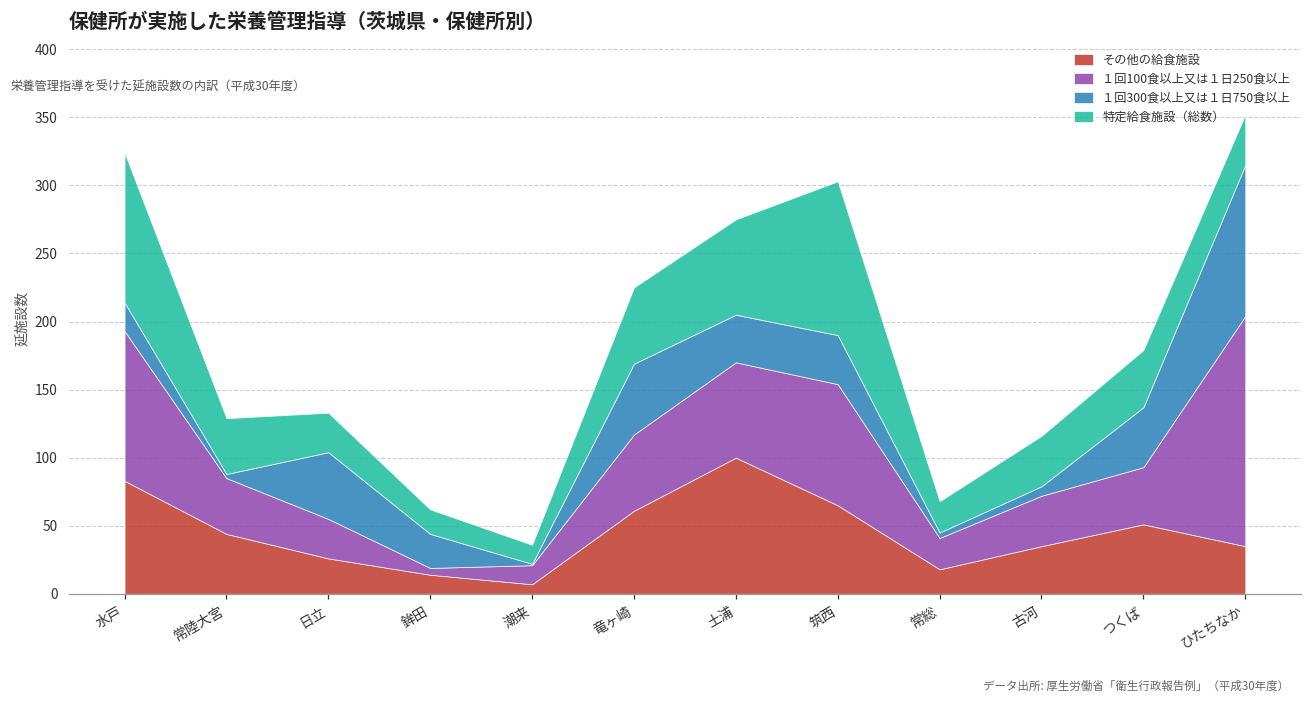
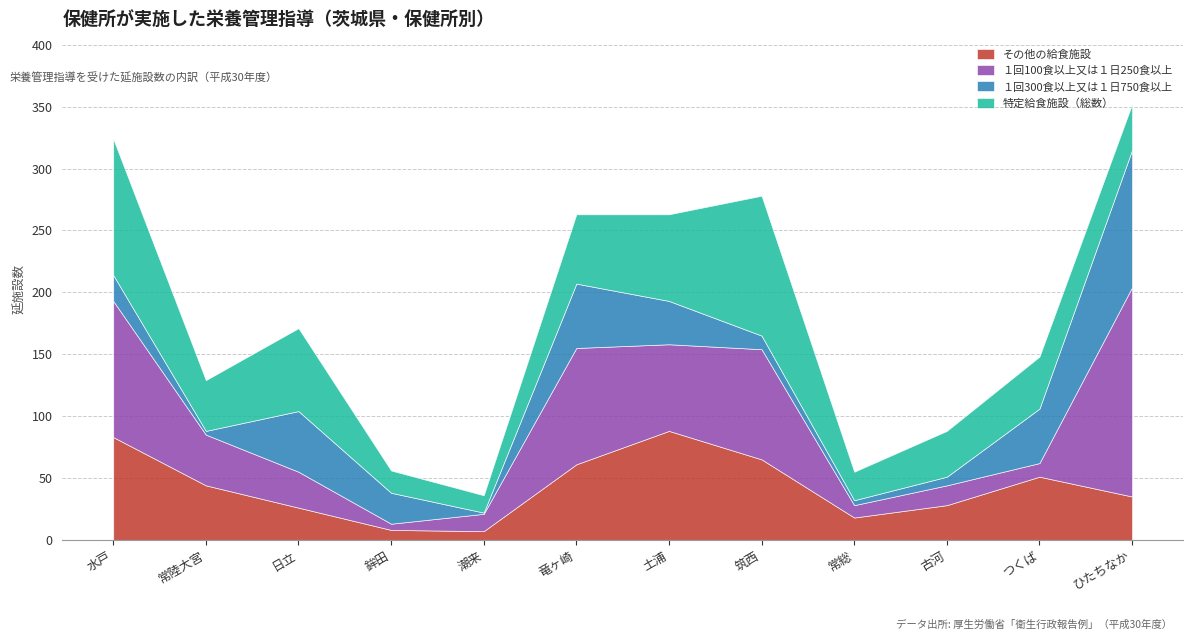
  {
    "その他の給食施設": {
      "水戸": 83,
      "常陸大宮": 44,
      "日立": 26,
-     "鉾田": 14,
+     "鉾田": 8,
      "潮来": 7,
      "竜ヶ崎": 61,
-     "土浦": 100,
+     "土浦": 88,
      "筑西": 65,
      "常総": 18,
-     "古河": 35,
+     "古河": 28,
      "つくば": 51,
      "ひたちなか": 35
    },
    "１回100食以上又は１日250食以上": {
      "水戸": 110,
      "常陸大宮": 41,
      "日立": 29,
      "鉾田": 5,
-     "竜ヶ崎": 56,
+     "竜ヶ崎": 94,
      "土浦": 70,
      "筑西": 89,
-     "常総": 23,
-     "古河": 37,
-     "つくば": 42,
+     "常総": 10,
+     "古河": 16,
+     "つくば": 11,
      "ひたちなか": 169
    },
    "１回300食以上又は１日750食以上": {
      "水戸": 21,
      "常陸大宮": 3,
      "日立": 49,
      "鉾田": 25,
      "竜ヶ崎": 52,
      "土浦": 35,
-     "筑西": 36,
+     "筑西": 11,
      "常総": 4,
      "古河": 7,
      "つくば": 44,
      "ひたちなか": 111
    },
    "特定給食施設（総数）": {
      "水戸": 110,
      "常陸大宮": 41,
-     "日立": 29,
+     "日立": 67,
      "鉾田": 18,
      "潮来": 14,
      "竜ヶ崎": 56,
      "土浦": 70,
      "筑西": 113,
      "常総": 23,
      "古河": 37,
      "つくば": 42,
      "ひたちなか": 37
    }
  }
